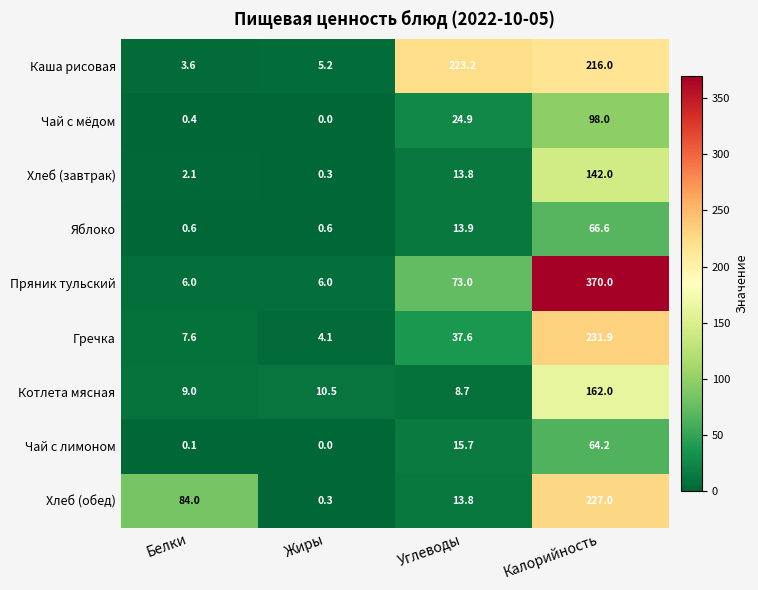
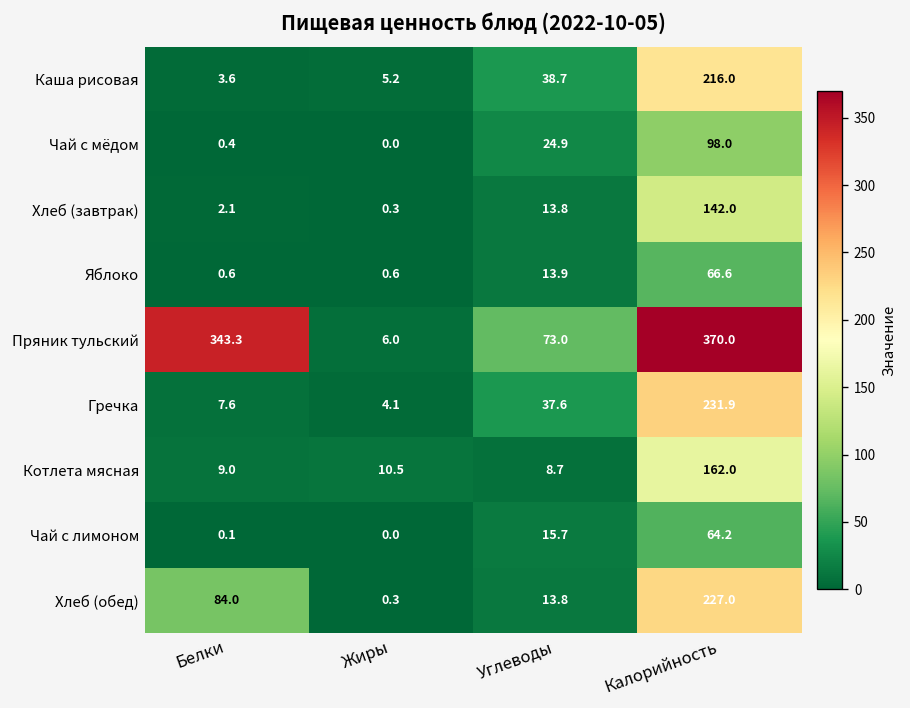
  {
    "Каша рисовая": {
      "Белки": 3.6,
      "Жиры": 5.2,
-     "Углеводы": 223.2,
+     "Углеводы": 38.7,
      "Калорийность": 216.0
    },
    "Чай с мёдом": {
      "Белки": 0.4,
      "Жиры": 0.0,
      "Углеводы": 24.9,
      "Калорийность": 98.0
    },
    "Хлеб (завтрак)": {
      "Белки": 2.1,
      "Жиры": 0.3,
      "Углеводы": 13.8,
      "Калорийность": 142.0
    },
    "Яблоко": {
      "Белки": 0.6,
      "Жиры": 0.6,
      "Углеводы": 13.9,
      "Калорийность": 66.6
    },
    "Пряник тульский": {
-     "Белки": 6.0,
+     "Белки": 343.3,
      "Жиры": 6.0,
      "Углеводы": 73.0,
      "Калорийность": 370.0
    },
    "Гречка": {
      "Белки": 7.6,
      "Жиры": 4.1,
      "Углеводы": 37.6,
      "Калорийность": 231.9
    },
    "Котлета мясная": {
      "Белки": 9.0,
      "Жиры": 10.5,
      "Углеводы": 8.7,
      "Калорийность": 162.0
    },
    "Чай с лимоном": {
      "Белки": 0.1,
      "Жиры": 0.0,
      "Углеводы": 15.7,
      "Калорийность": 64.2
    },
    "Хлеб (обед)": {
      "Белки": 84.0,
      "Жиры": 0.3,
      "Углеводы": 13.8,
      "Калорийность": 227.0
    }
  }
